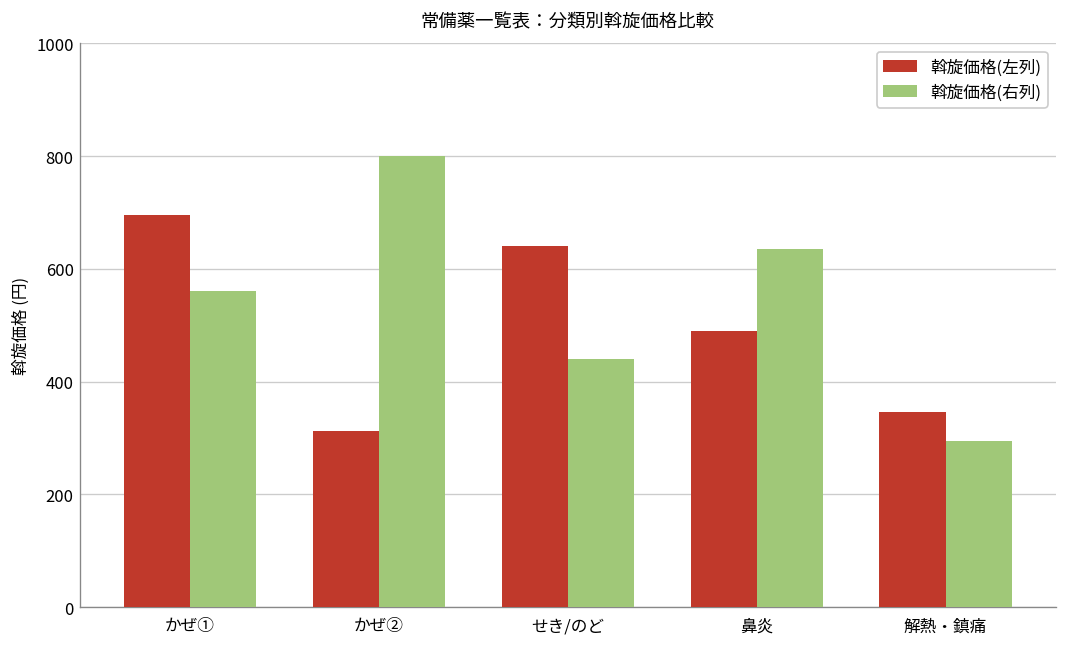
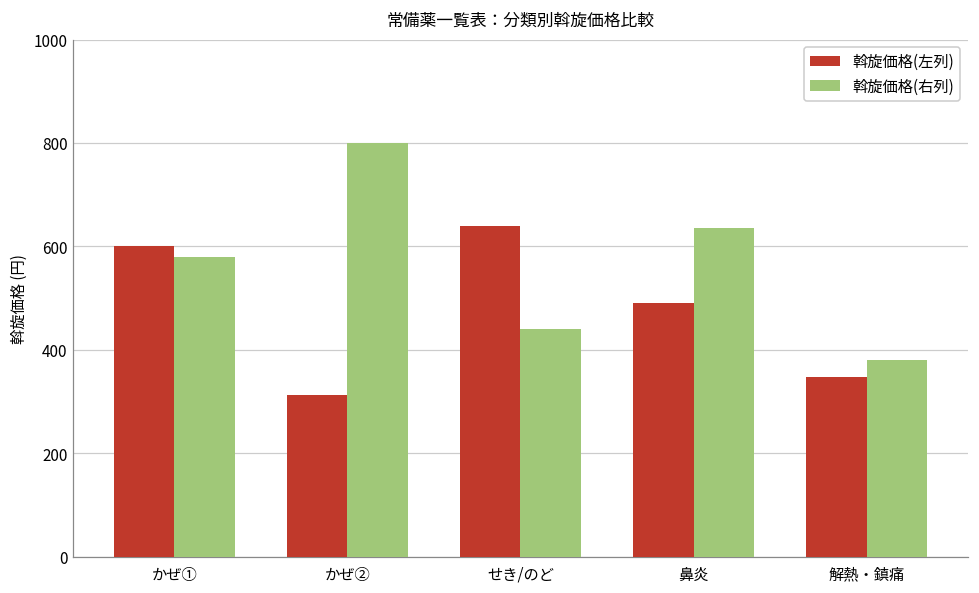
  {
    "斡旋価格(左列)": {
-     "かぜ①": 700,
+     "かぜ①": 600,
      "かぜ②": 310,
      "せき/のど": 640,
      "鼻炎": 490,
      "解熱・鎮痛": 350
    },
    "斡旋価格(右列)": {
-     "かぜ①": 560,
+     "かぜ①": 580,
      "かぜ②": 800,
      "せき/のど": 440,
      "鼻炎": 640,
-     "解熱・鎮痛": 300
+     "解熱・鎮痛": 380
    }
  }
